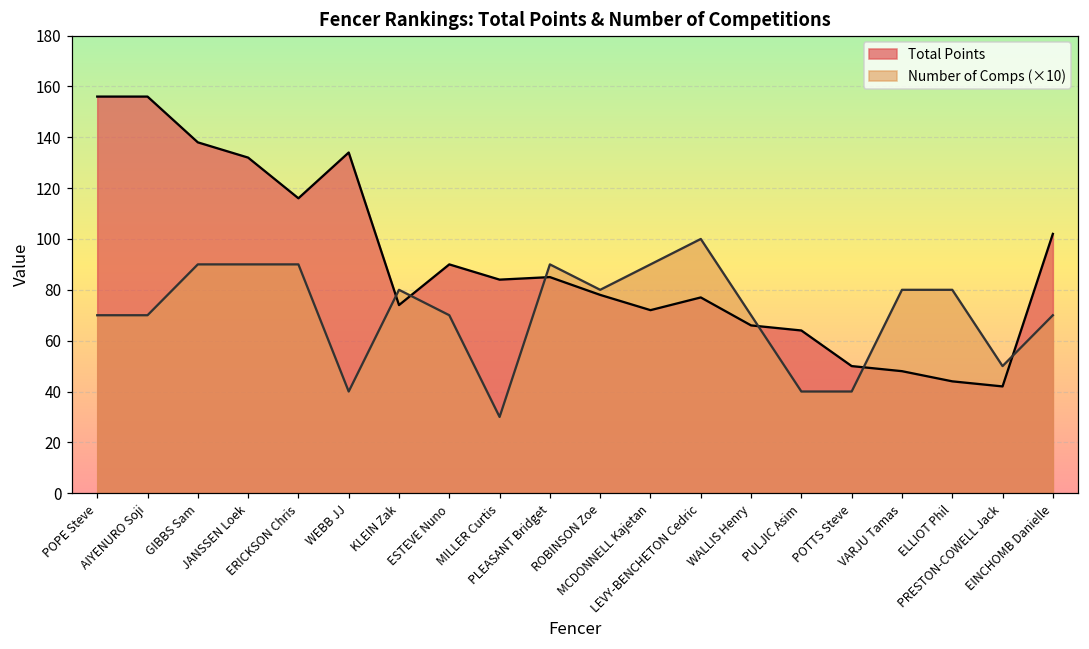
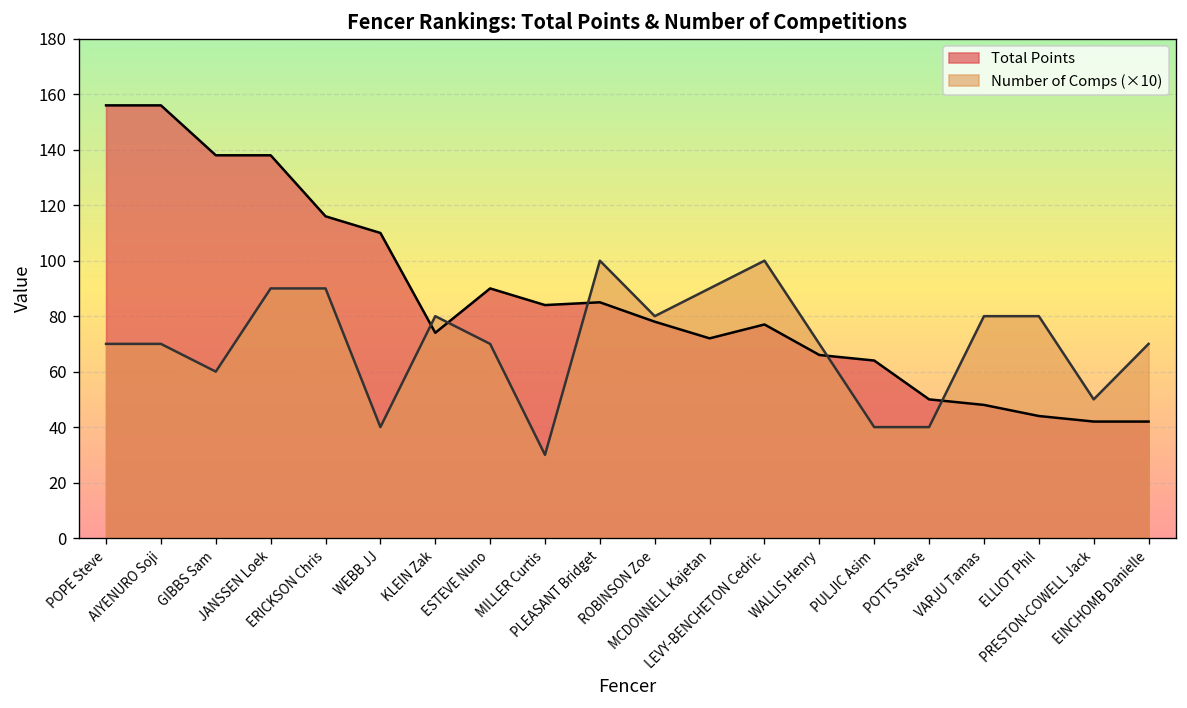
  {
    "Total Points": {
      "POPE Steve": 156,
      "AIYENURO Soji": 156,
      "GIBBS Sam": 138,
-     "JANSSEN Loek": 132,
+     "JANSSEN Loek": 138,
      "ERICKSON Chris": 116,
-     "WEBB JJ": 134,
+     "WEBB JJ": 110,
      "KLEIN Zak": 74,
      "ESTEVE Nuno": 90,
      "MILLER Curtis": 84,
      "PLEASANT Bridget": 85,
      "ROBINSON Zoe": 78,
      "MCDONNELL Kajetan": 72,
      "LEVY-BENCHETON Cedric": 77,
      "WALLIS Henry": 66,
      "PULJIC Asim": 64,
      "POTTS Steve": 50,
      "VARJU Tamas": 48,
      "ELLIOT Phil": 44,
      "PRESTON-COWELL Jack": 42,
-     "EINCHOMB Danielle": 102
+     "EINCHOMB Danielle": 42
    },
    "Number of Comps (×10)": {
      "POPE Steve": 70,
      "AIYENURO Soji": 70,
-     "GIBBS Sam": 90,
+     "GIBBS Sam": 60,
      "JANSSEN Loek": 90,
      "ERICKSON Chris": 90,
      "WEBB JJ": 40,
      "KLEIN Zak": 80,
      "ESTEVE Nuno": 70,
      "MILLER Curtis": 30,
-     "PLEASANT Bridget": 90,
+     "PLEASANT Bridget": 100,
      "ROBINSON Zoe": 80,
      "MCDONNELL Kajetan": 90,
      "LEVY-BENCHETON Cedric": 100,
      "WALLIS Henry": 70,
      "PULJIC Asim": 40,
      "POTTS Steve": 40,
      "VARJU Tamas": 80,
      "ELLIOT Phil": 80,
      "PRESTON-COWELL Jack": 50,
      "EINCHOMB Danielle": 70
    }
  }
